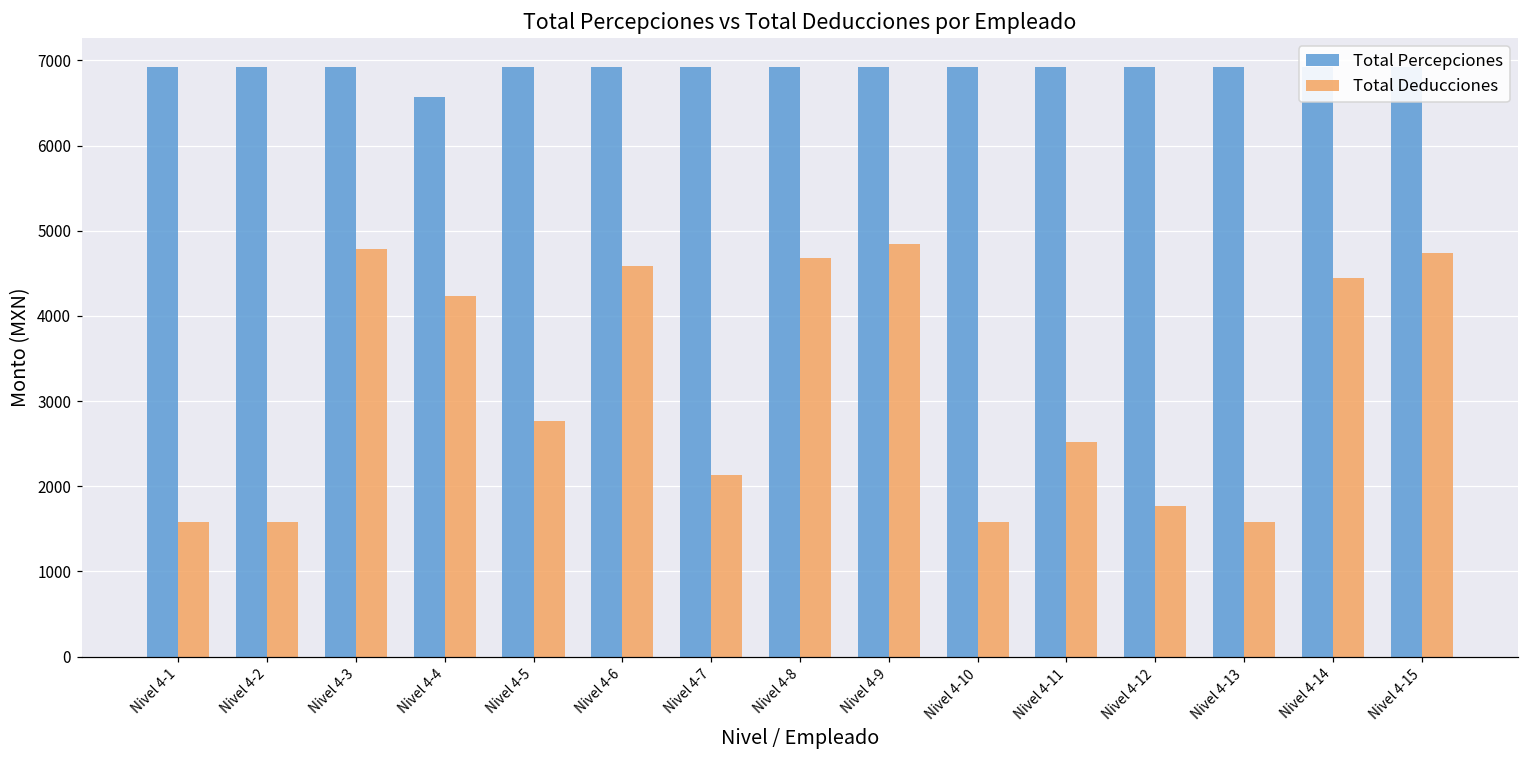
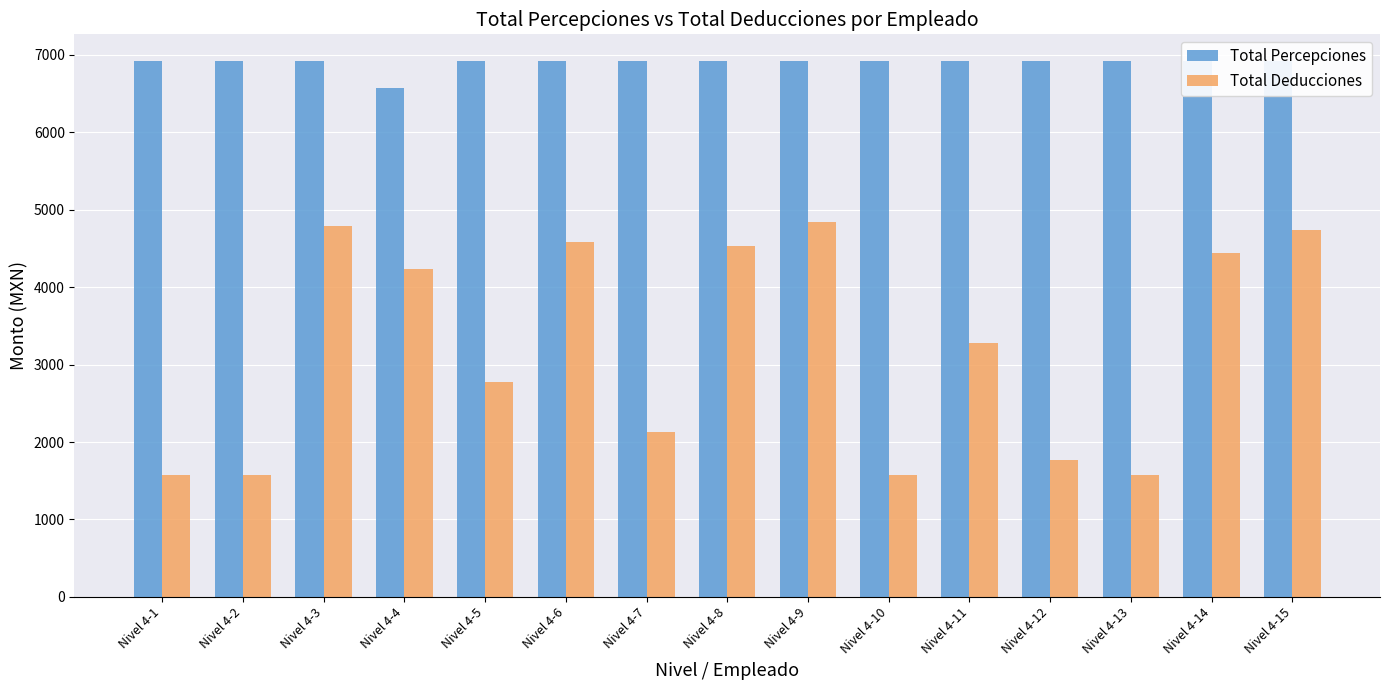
  {
    "Total Percepciones": {
      "Nivel 4-1": 6900,
      "Nivel 4-2": 6900,
      "Nivel 4-3": 6900,
      "Nivel 4-4": 6600,
      "Nivel 4-5": 6900,
      "Nivel 4-6": 6900,
      "Nivel 4-7": 6900,
      "Nivel 4-8": 6900,
      "Nivel 4-9": 6900,
      "Nivel 4-10": 6900,
      "Nivel 4-11": 6900,
      "Nivel 4-12": 6900,
      "Nivel 4-13": 6900
    },
    "Total Deducciones": {
      "Nivel 4-1": 1600,
      "Nivel 4-2": 1600,
      "Nivel 4-3": 4800,
      "Nivel 4-4": 4200,
      "Nivel 4-5": 2800,
      "Nivel 4-6": 4600,
      "Nivel 4-7": 2100,
-     "Nivel 4-8": 4700,
+     "Nivel 4-8": 4500,
      "Nivel 4-9": 4800,
      "Nivel 4-10": 1600,
-     "Nivel 4-11": 2500,
+     "Nivel 4-11": 3300,
      "Nivel 4-12": 1800,
      "Nivel 4-13": 1600,
      "Nivel 4-14": 4400,
      "Nivel 4-15": 4700
    }
  }
